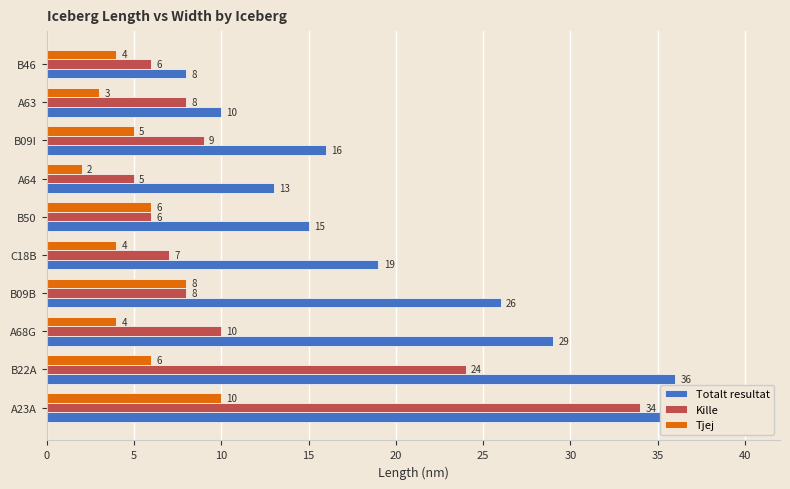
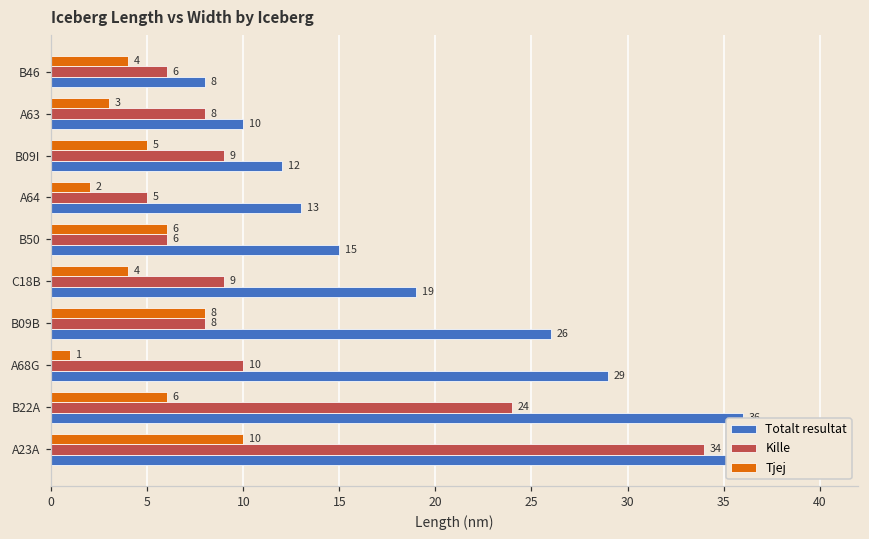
  {
    "Totalt resultat": {
      "B46": 8,
      "A63": 10,
-     "B09I": 16,
+     "B09I": 12,
      "A64": 13,
      "B50": 15,
      "C18B": 19,
      "B09B": 26,
      "A68G": 29,
      "B22A": 36
    },
    "Kille": {
      "B46": 6,
      "A63": 8,
      "B09I": 9,
      "A64": 5,
      "B50": 6,
-     "C18B": 7,
+     "C18B": 9,
      "B09B": 8,
      "A68G": 10,
      "B22A": 24,
      "A23A": 34
    },
    "Tjej": {
      "B46": 4,
      "A63": 3,
      "B09I": 5,
      "A64": 2,
      "B50": 6,
      "C18B": 4,
      "B09B": 8,
-     "A68G": 4,
+     "A68G": 1,
      "B22A": 6,
      "A23A": 10
    }
  }
